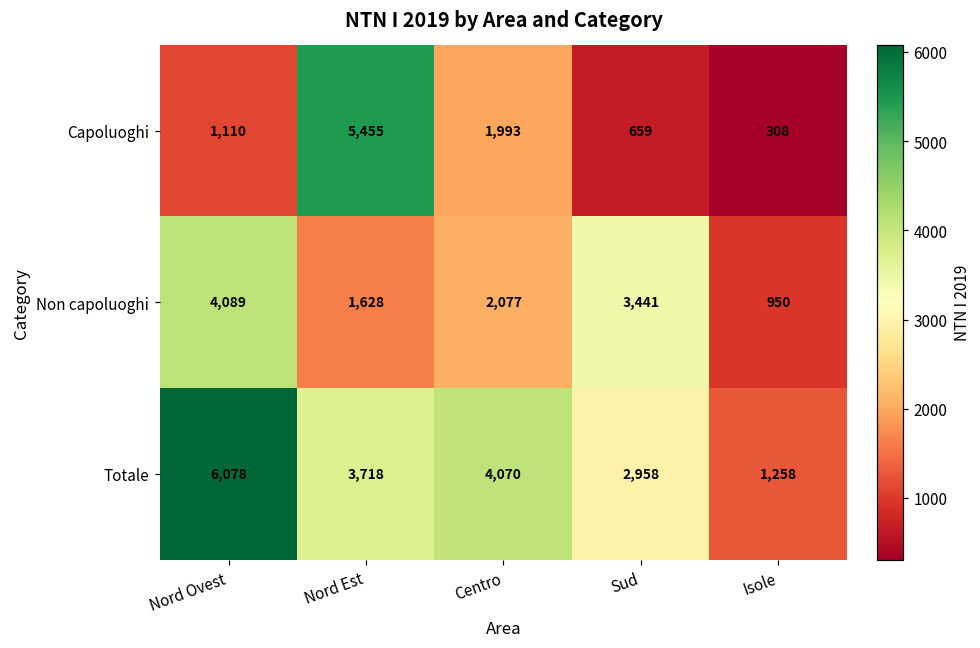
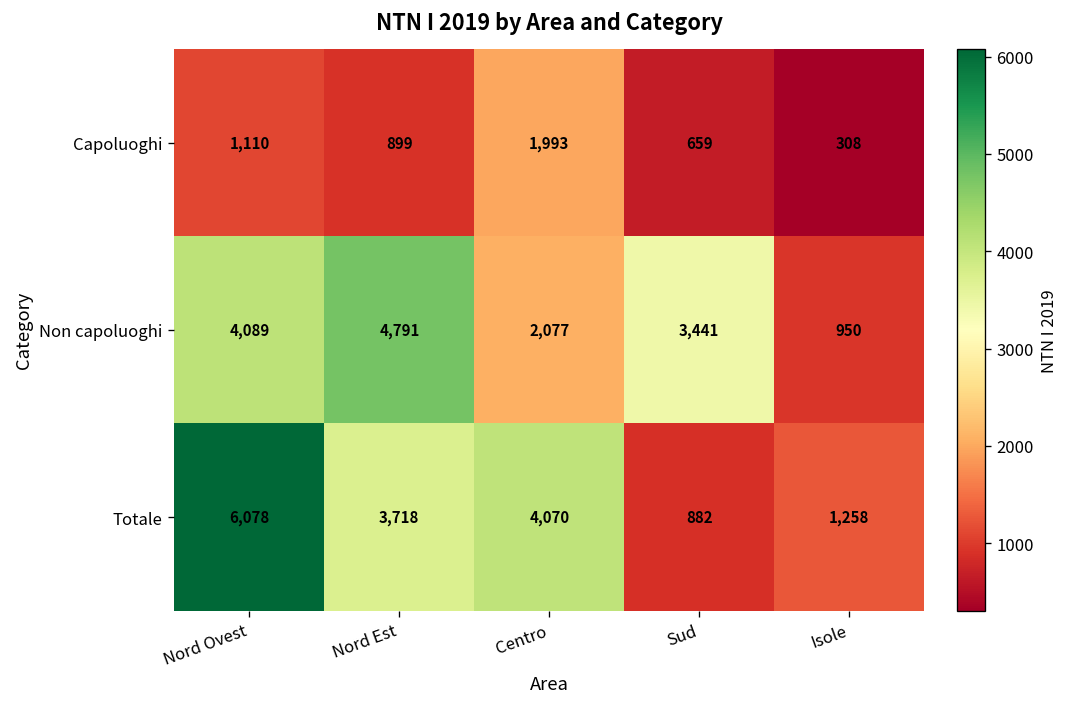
  {
    "Capoluoghi": {
      "Nord Ovest": "1,110",
-     "Nord Est": "5,455",
+     "Nord Est": "899",
      "Centro": "1,993",
      "Sud": "659",
      "Isole": "308"
    },
    "Non capoluoghi": {
      "Nord Ovest": "4,089",
-     "Nord Est": "1,628",
+     "Nord Est": "4,791",
      "Centro": "2,077",
      "Sud": "3,441",
      "Isole": "950"
    },
    "Totale": {
      "Nord Ovest": "6,078",
      "Nord Est": "3,718",
      "Centro": "4,070",
-     "Sud": "2,958",
+     "Sud": "882",
      "Isole": "1,258"
    }
  }
